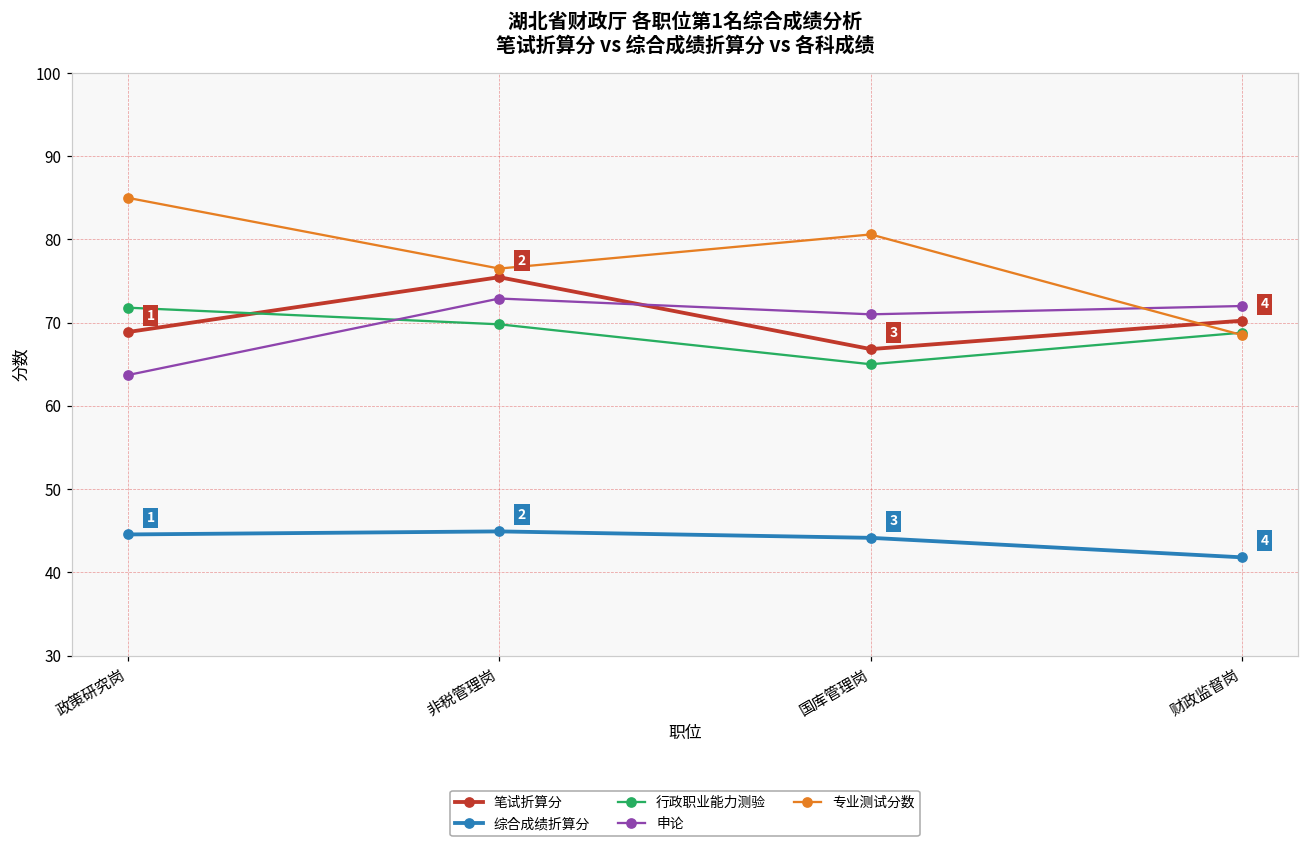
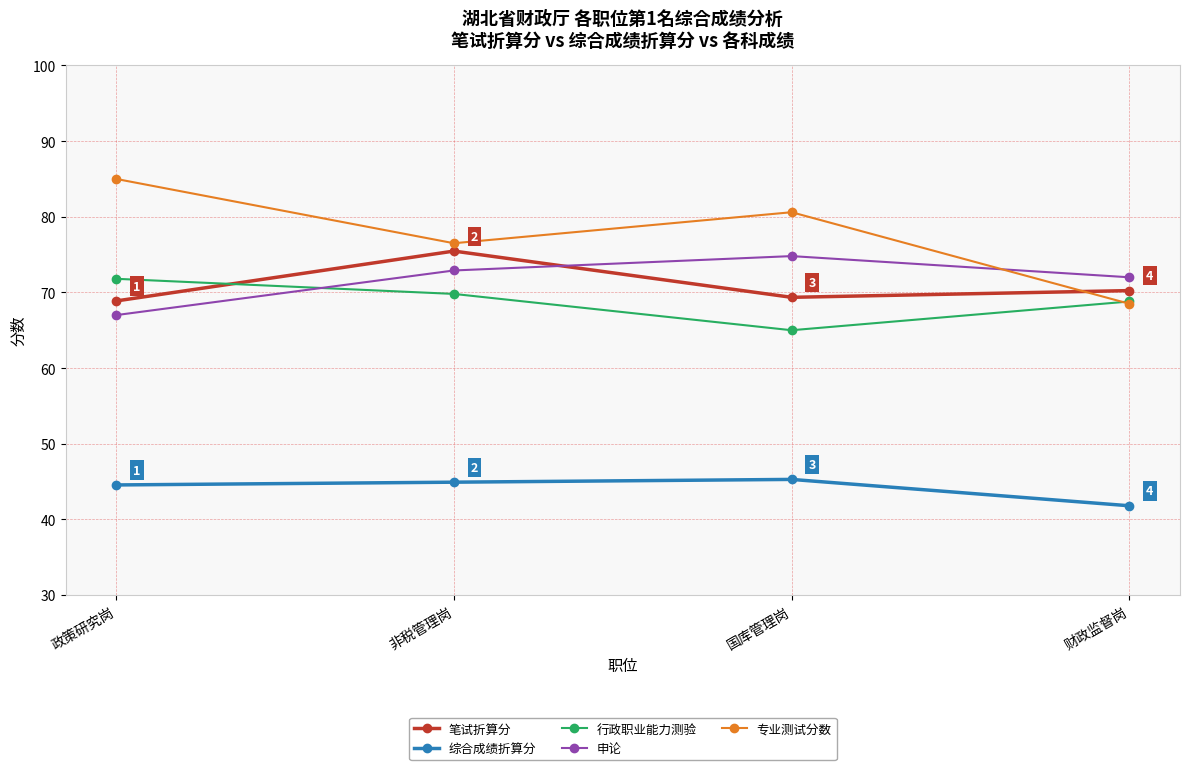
  {
    "笔试折算分": {
      "政策研究岗": 69,
      "非税管理岗": 75,
-     "国库管理岗": 67,
+     "国库管理岗": 69,
      "财政监督岗": 70
    },
    "综合成绩折算分": {
-     "国库管理岗": 44
+     "国库管理岗": 45
    },
    "行政职业能力测验": {
      "非税管理岗": 70,
      "国库管理岗": 65
    },
    "申论": {
-     "政策研究岗": 64,
+     "政策研究岗": 67,
      "非税管理岗": 73,
-     "国库管理岗": 71
+     "国库管理岗": 75
    },
    "专业测试分数": {
      "政策研究岗": 85,
      "国库管理岗": 81
    }
  }
